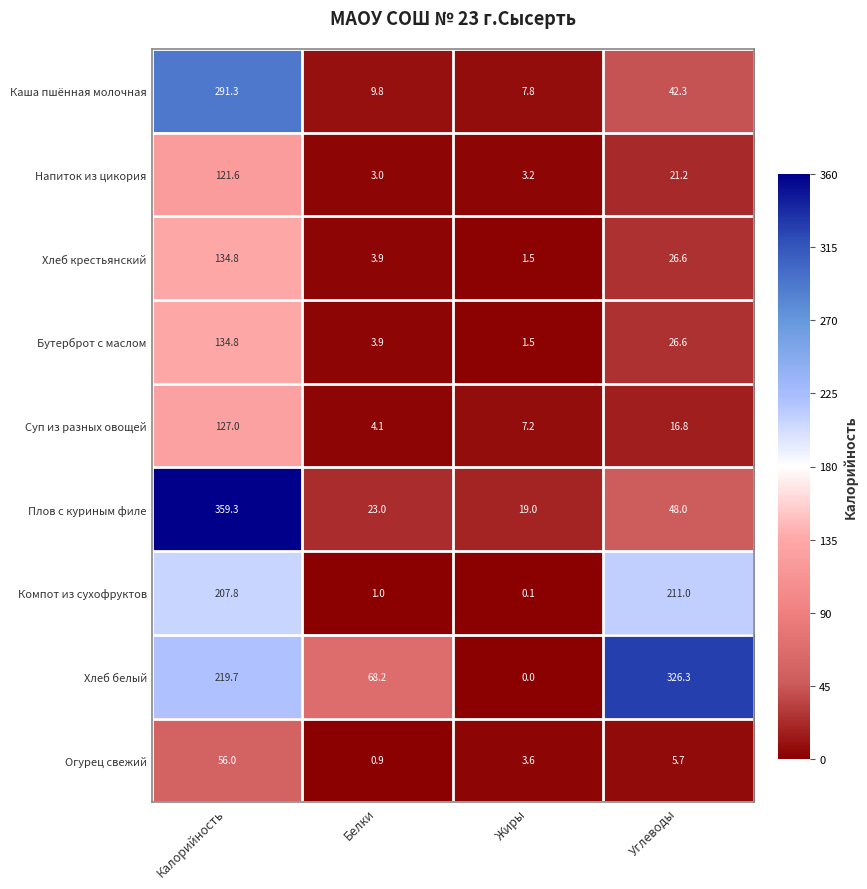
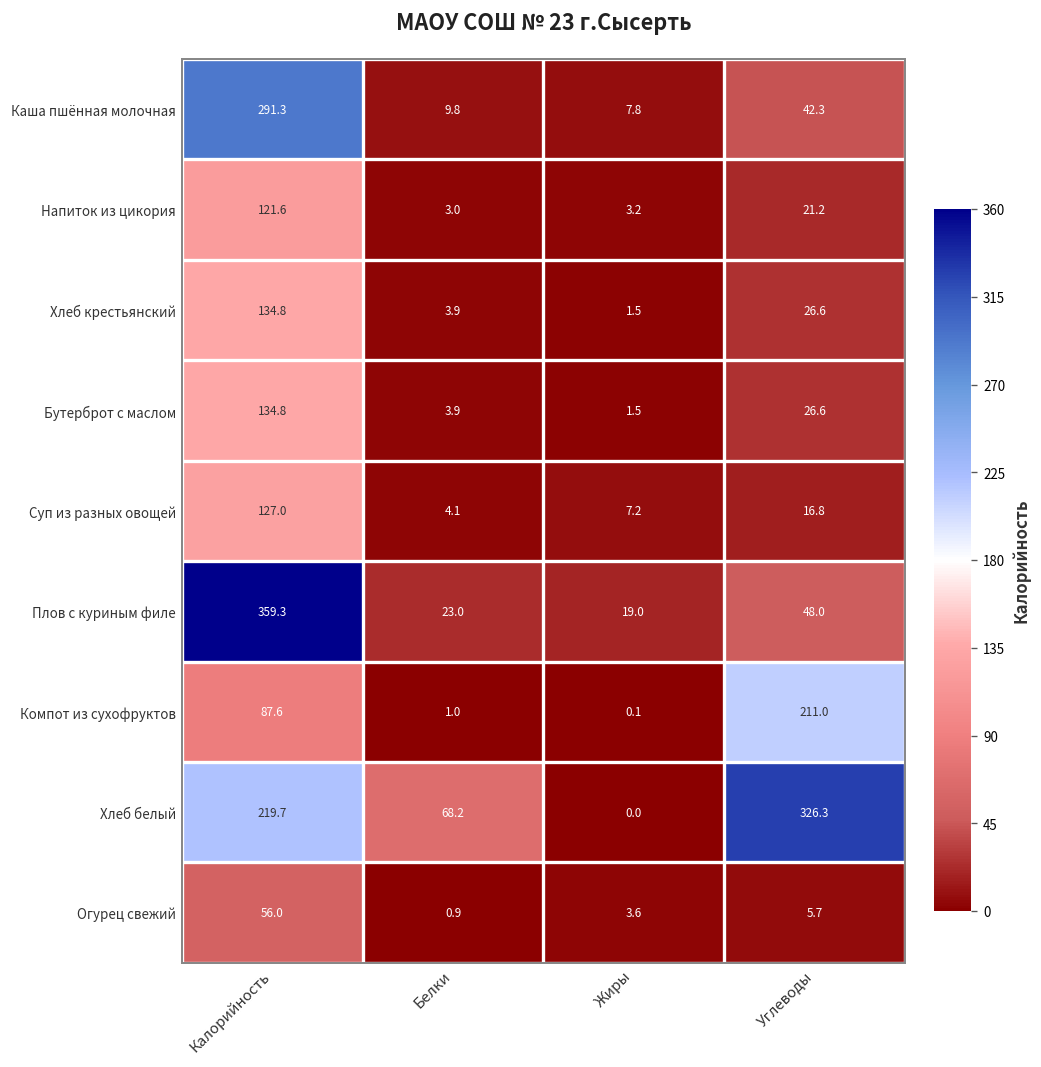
  {
    "Каша пшённая молочная": {
      "Калорийность": 291.3,
      "Белки": 9.8,
      "Жиры": 7.8,
      "Углеводы": 42.3
    },
    "Напиток из цикория": {
      "Калорийность": 121.6,
      "Белки": 3.0,
      "Жиры": 3.2,
      "Углеводы": 21.2
    },
    "Хлеб крестьянский": {
      "Калорийность": 134.8,
      "Белки": 3.9,
      "Жиры": 1.5,
      "Углеводы": 26.6
    },
    "Бутерброт с маслом": {
      "Калорийность": 134.8,
      "Белки": 3.9,
      "Жиры": 1.5,
      "Углеводы": 26.6
    },
    "Суп из разных овощей": {
      "Калорийность": 127.0,
      "Белки": 4.1,
      "Жиры": 7.2,
      "Углеводы": 16.8
    },
    "Плов с куриным филе": {
      "Калорийность": 359.3,
      "Белки": 23.0,
      "Жиры": 19.0,
      "Углеводы": 48.0
    },
    "Компот из сухофруктов": {
-     "Калорийность": 207.8,
+     "Калорийность": 87.6,
      "Белки": 1.0,
      "Жиры": 0.1,
      "Углеводы": 211.0
    },
    "Хлеб белый": {
      "Калорийность": 219.7,
      "Белки": 68.2,
      "Жиры": 0.0,
      "Углеводы": 326.3
    },
    "Огурец свежий": {
      "Калорийность": 56.0,
      "Белки": 0.9,
      "Жиры": 3.6,
      "Углеводы": 5.7
    }
  }
